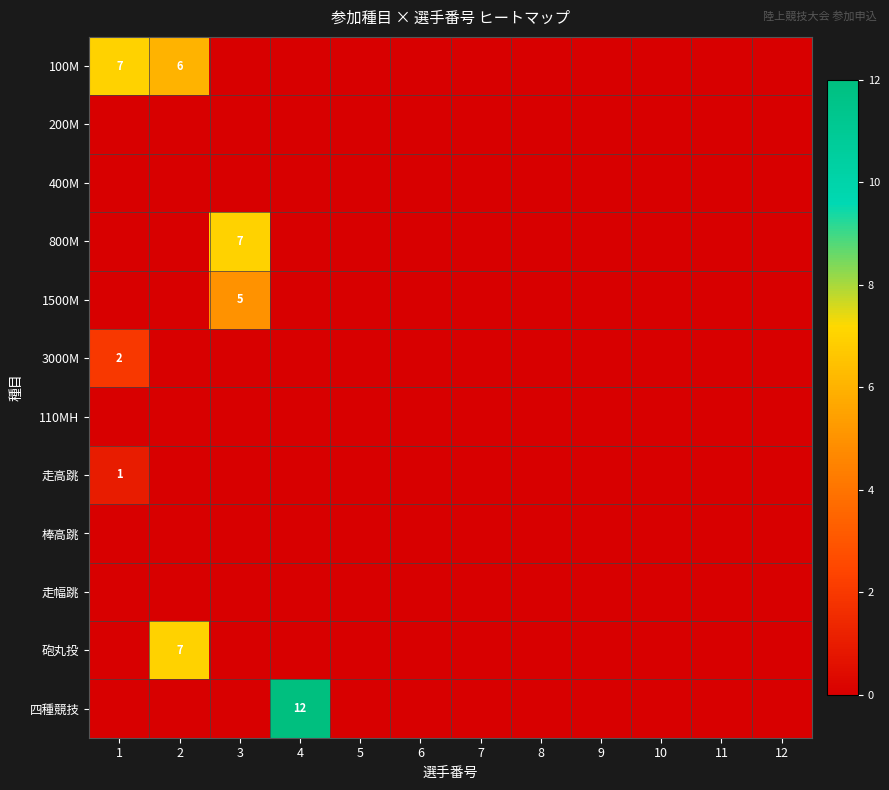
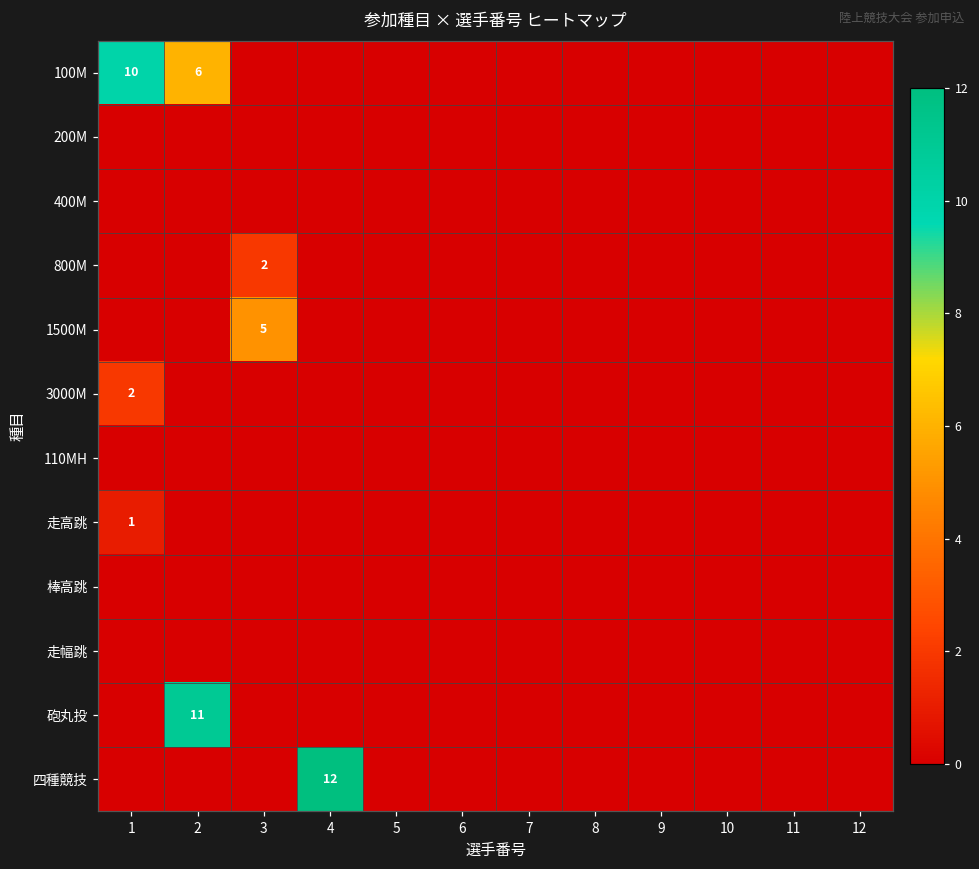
  {
    "100M": {
-     "1": 7,
+     "1": 10,
      "2": 6
    },
    "800M": {
-     "3": 7
+     "3": 2
    },
    "1500M": {
      "3": 5
    },
    "3000M": {
      "1": 2
    },
    "走高跳": {
      "1": 1
    },
    "砲丸投": {
-     "2": 7
+     "2": 11
    },
    "四種競技": {
      "4": 12
    }
  }
